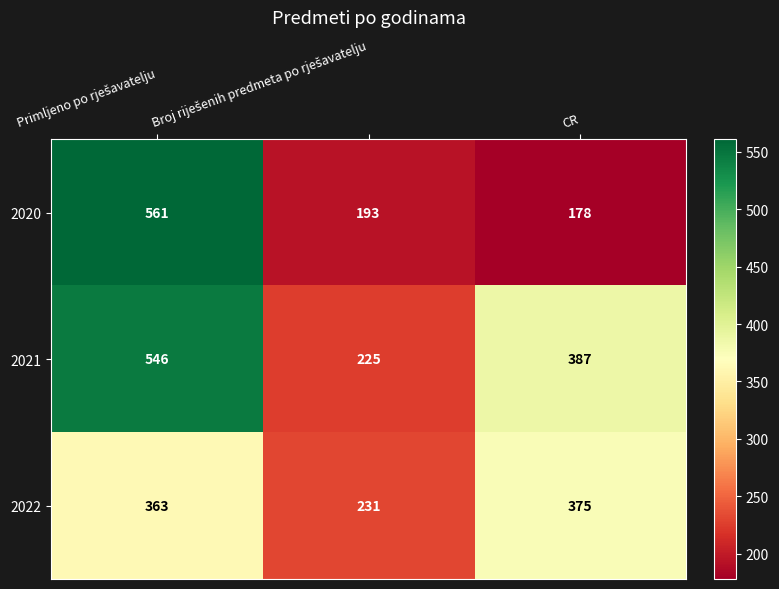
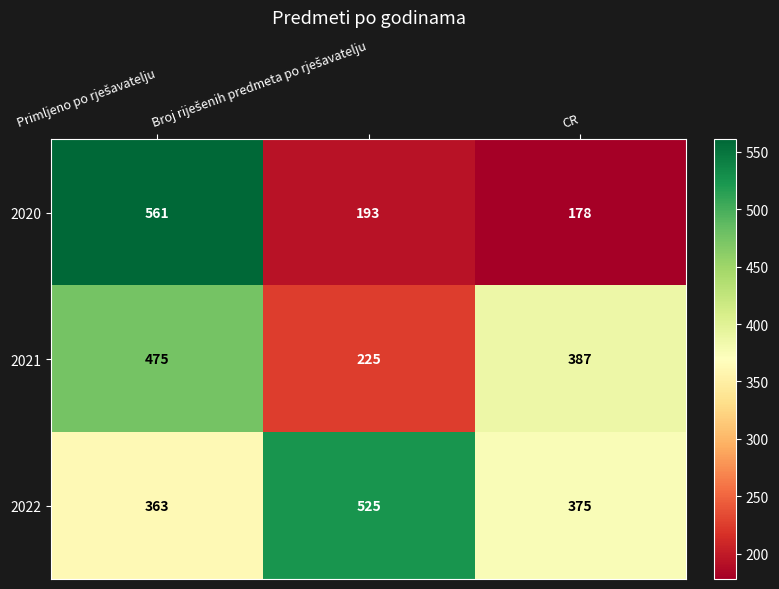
  {
    "2020": {
      "Primljeno po rješavatelju": 561,
      "Broj riješenih predmeta po rješavatelju": 193,
      "CR": 178
    },
    "2021": {
-     "Primljeno po rješavatelju": 546,
+     "Primljeno po rješavatelju": 475,
      "Broj riješenih predmeta po rješavatelju": 225,
      "CR": 387
    },
    "2022": {
      "Primljeno po rješavatelju": 363,
-     "Broj riješenih predmeta po rješavatelju": 231,
+     "Broj riješenih predmeta po rješavatelju": 525,
      "CR": 375
    }
  }
